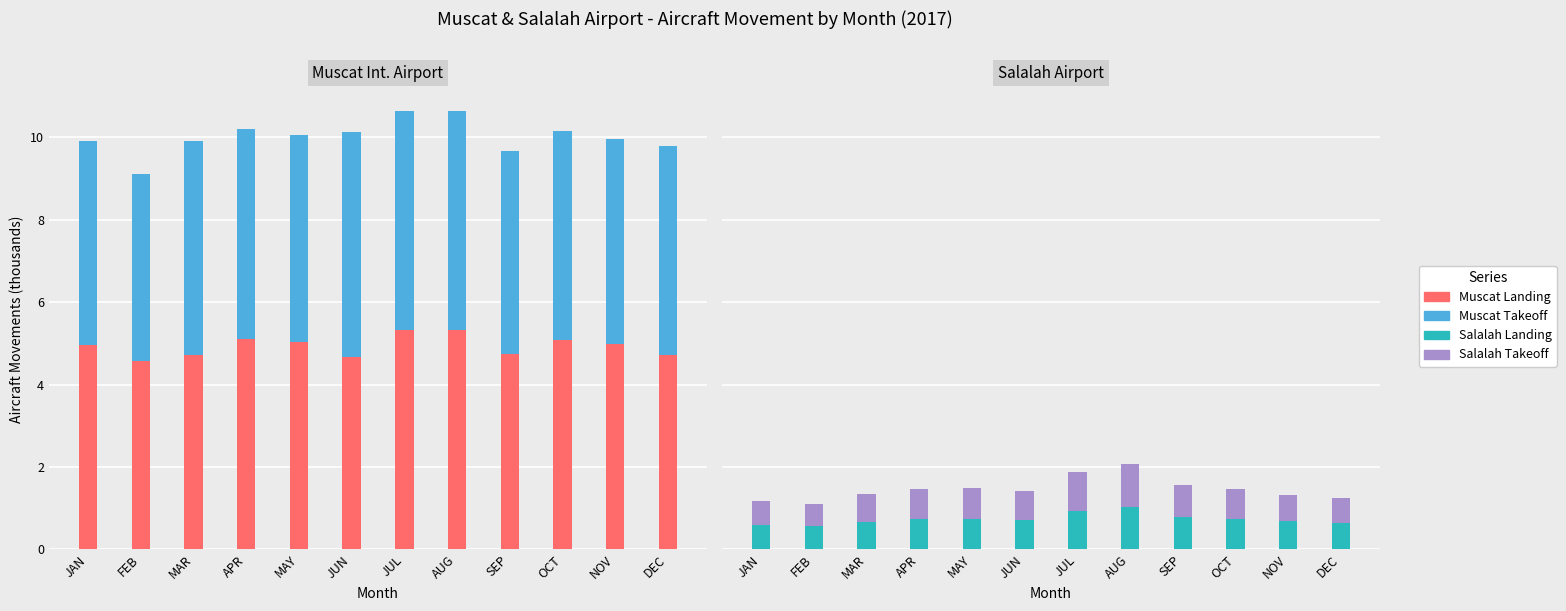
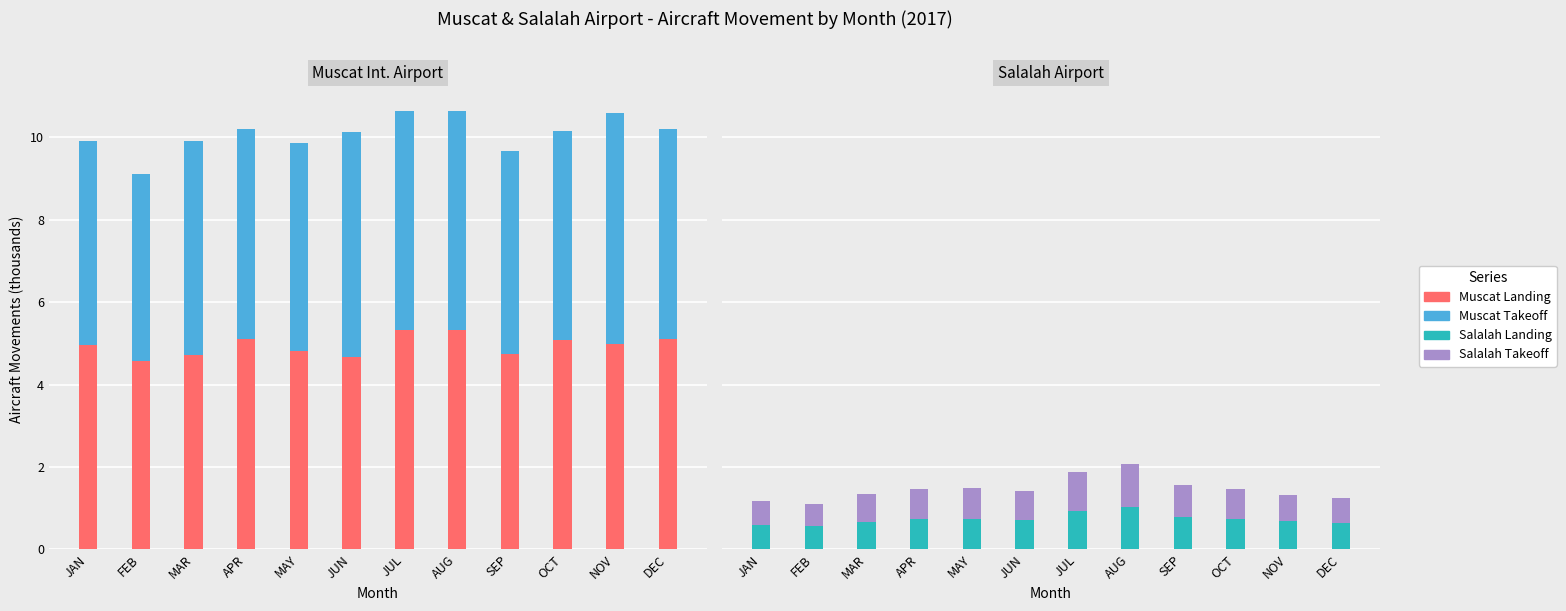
  {
    "Muscat Int. Airport": {
      "Muscat Landing": {
        "JAN": 5.0,
        "FEB": 4.6,
        "MAR": 4.7,
        "APR": 5.1,
-       "MAY": 5.0,
+       "MAY": 4.8,
        "JUN": 4.7,
        "JUL": 5.3,
        "AUG": 5.3,
        "SEP": 4.7,
        "OCT": 5.1,
        "NOV": 5.0,
-       "DEC": 4.7
+       "DEC": 5.1
      },
      "Muscat Takeoff": {
        "JAN": 4.9,
        "FEB": 4.6,
        "MAR": 5.2,
        "APR": 5.1,
        "MAY": 5.0,
        "JUN": 5.5,
        "JUL": 5.3,
        "AUG": 5.3,
        "SEP": 4.9,
        "OCT": 5.1,
-       "NOV": 5.0,
+       "NOV": 5.6,
        "DEC": 5.1
      }
    }
  }
